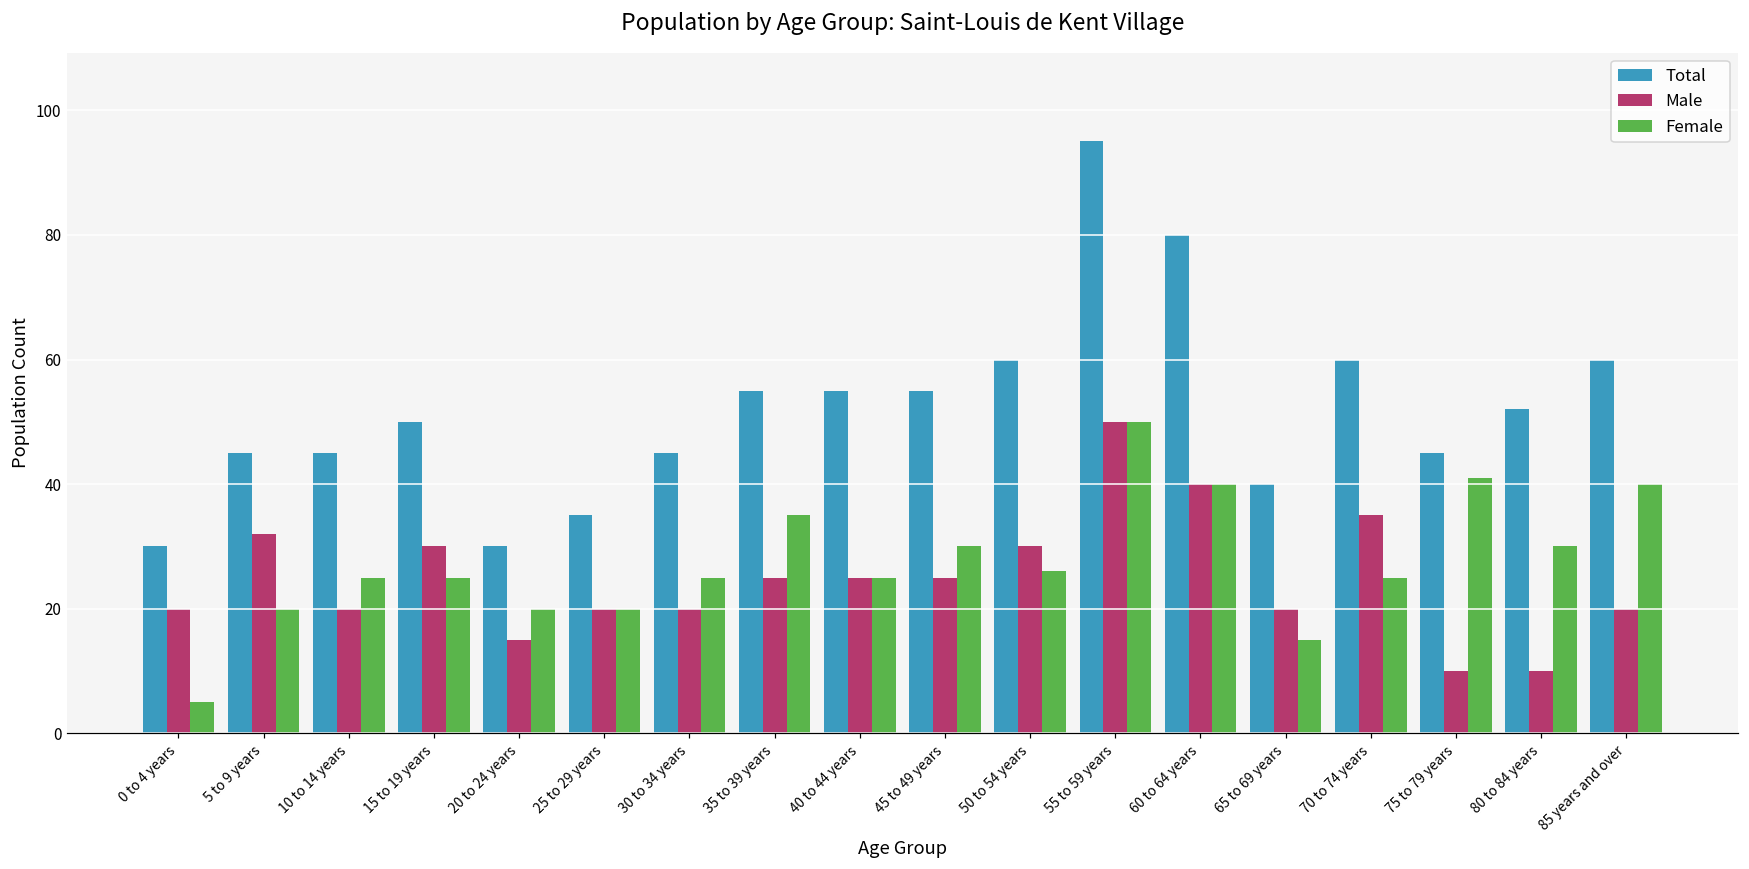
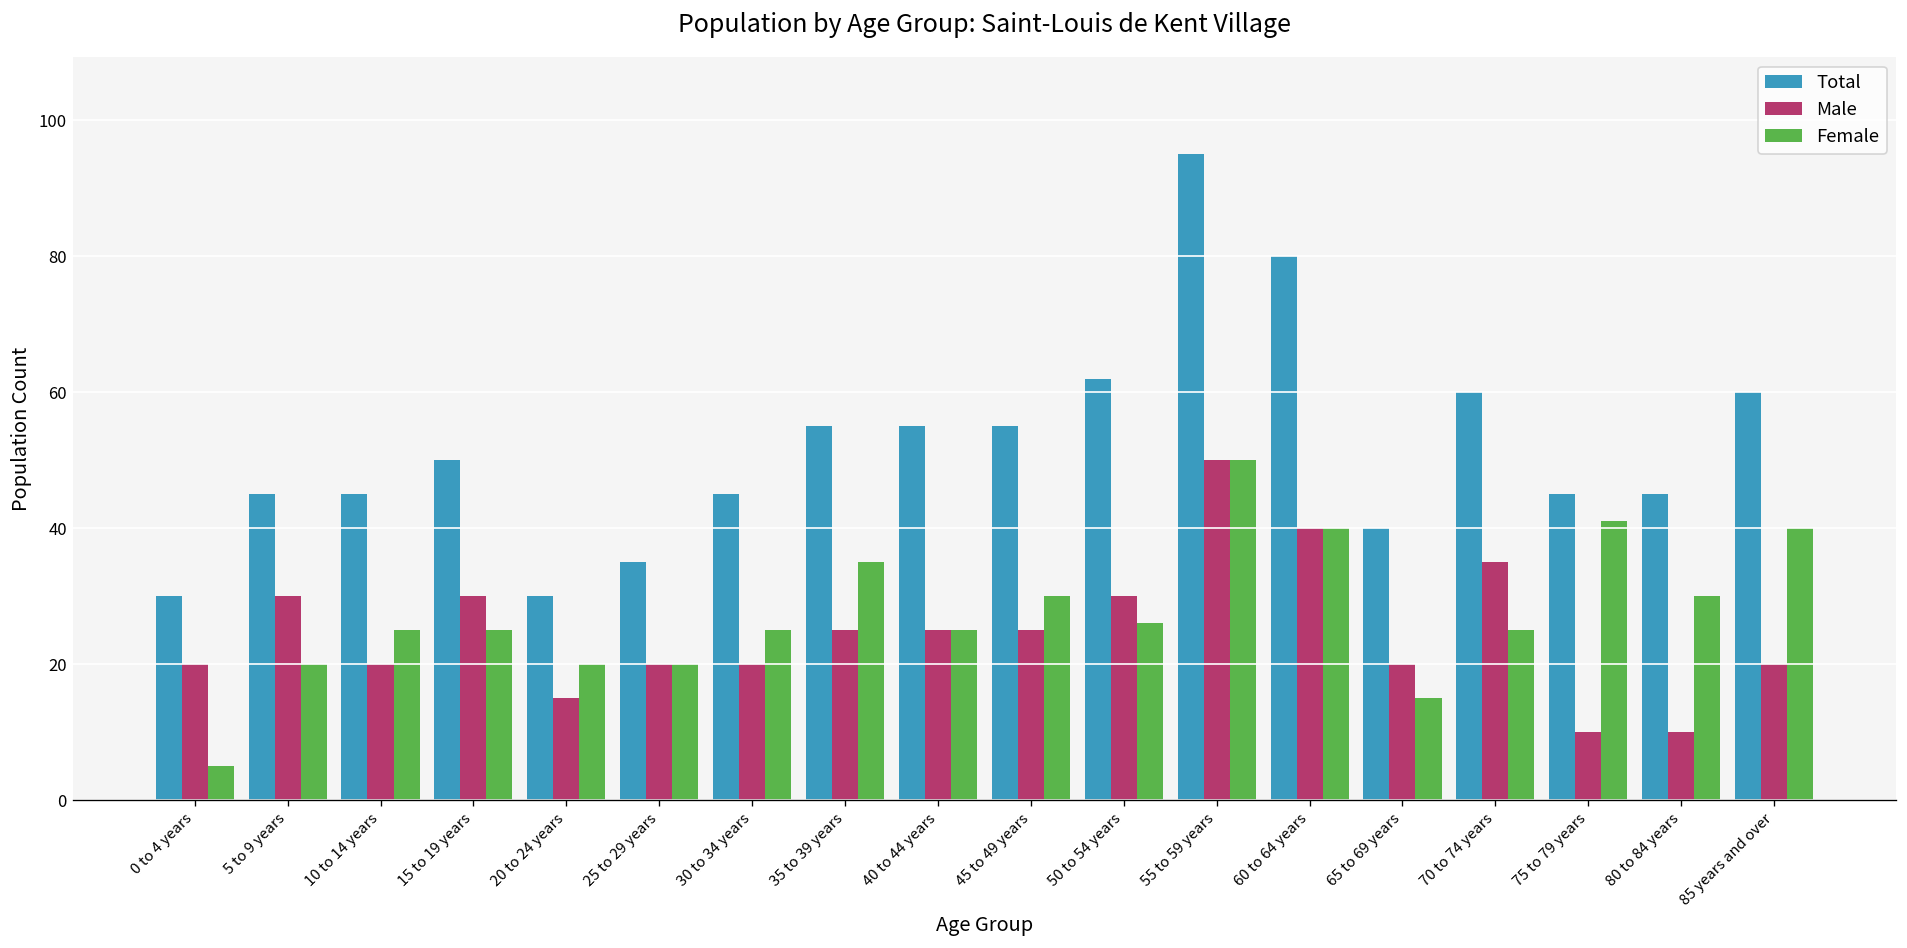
  {
    "Total": {
      "0 to 4 years": 30,
      "5 to 9 years": 45,
      "10 to 14 years": 45,
      "15 to 19 years": 50,
      "20 to 24 years": 30,
      "25 to 29 years": 35,
      "30 to 34 years": 45,
      "35 to 39 years": 55,
      "40 to 44 years": 55,
      "45 to 49 years": 55,
-     "50 to 54 years": 60,
+     "50 to 54 years": 62,
      "55 to 59 years": 95,
      "60 to 64 years": 80,
      "65 to 69 years": 40,
      "70 to 74 years": 60,
      "75 to 79 years": 45,
-     "80 to 84 years": 52,
+     "80 to 84 years": 45,
      "85 years and over": 60
    },
    "Male": {
      "0 to 4 years": 20,
-     "5 to 9 years": 32,
+     "5 to 9 years": 30,
      "10 to 14 years": 20,
      "15 to 19 years": 30,
      "20 to 24 years": 15,
      "25 to 29 years": 20,
      "30 to 34 years": 20,
      "35 to 39 years": 25,
      "40 to 44 years": 25,
      "45 to 49 years": 25,
      "50 to 54 years": 30,
      "55 to 59 years": 50,
      "60 to 64 years": 40,
      "65 to 69 years": 20,
      "70 to 74 years": 35,
      "75 to 79 years": 10,
      "80 to 84 years": 10,
      "85 years and over": 20
    },
    "Female": {
      "0 to 4 years": 5,
      "5 to 9 years": 20,
      "10 to 14 years": 25,
      "15 to 19 years": 25,
      "20 to 24 years": 20,
      "25 to 29 years": 20,
      "30 to 34 years": 25,
      "35 to 39 years": 35,
      "40 to 44 years": 25,
      "45 to 49 years": 30,
      "50 to 54 years": 26,
      "55 to 59 years": 50,
      "60 to 64 years": 40,
      "65 to 69 years": 15,
      "70 to 74 years": 25,
      "75 to 79 years": 41,
      "80 to 84 years": 30,
      "85 years and over": 40
    }
  }
